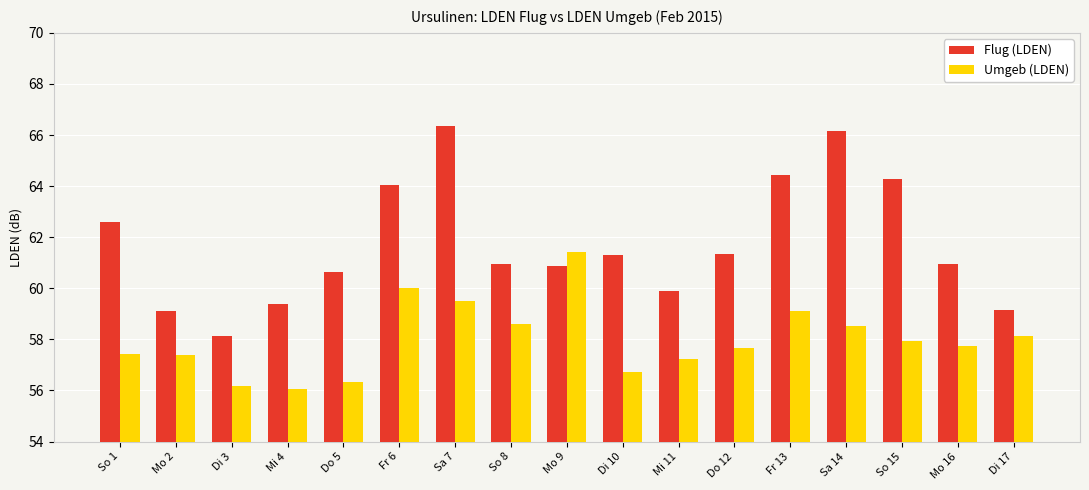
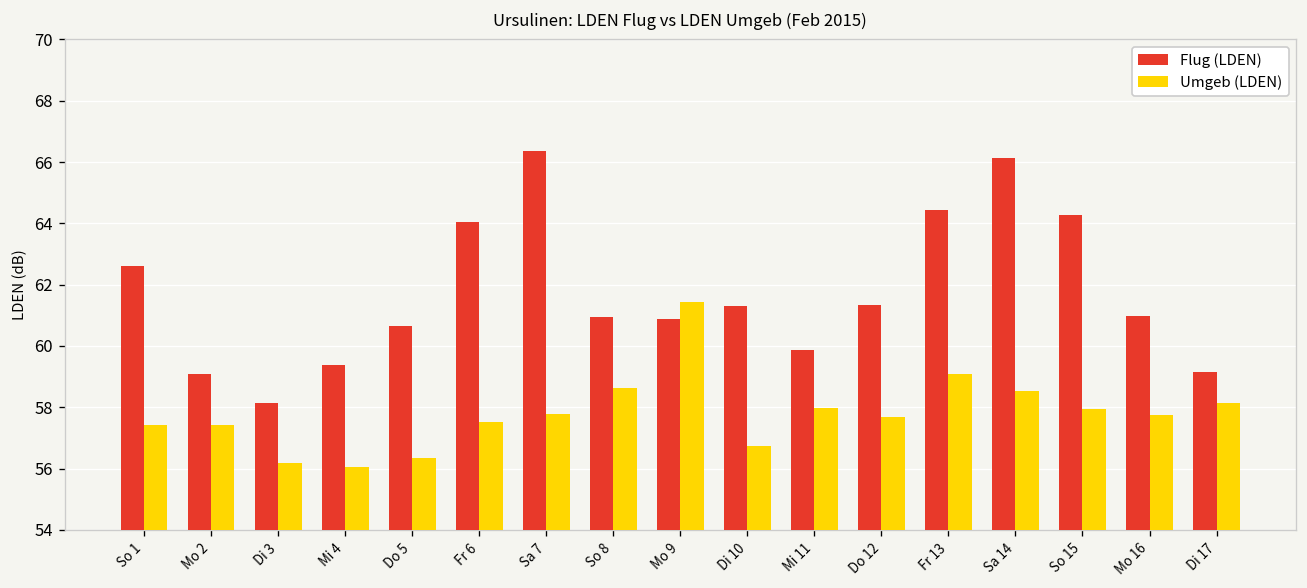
  {
    "Flug (LDEN)": {
      "So 1": 62.6,
      "Mo 2": 59.1,
      "Di 3": 58.1,
      "Mi 4": 59.4,
      "Do 5": 60.6,
      "Fr 6": 64.1,
      "Sa 7": 66.4,
      "So 8": 61.0,
      "Mo 9": 60.9,
      "Di 10": 61.3,
      "Mi 11": 59.9,
      "Do 12": 61.3,
      "Fr 13": 64.4,
      "Sa 14": 66.1,
      "So 15": 64.3,
      "Mo 16": 61.0,
      "Di 17": 59.1
    },
    "Umgeb (LDEN)": {
      "So 1": 57.4,
      "Mo 2": 57.4,
      "Di 3": 56.2,
      "Mi 4": 56.1,
      "Do 5": 56.3,
-     "Fr 6": 60.0,
-     "Sa 7": 59.5,
+     "Fr 6": 57.5,
+     "Sa 7": 57.8,
      "So 8": 58.6,
      "Mo 9": 61.4,
      "Di 10": 56.7,
-     "Mi 11": 57.2,
+     "Mi 11": 58.0,
      "Do 12": 57.7,
      "Fr 13": 59.1,
      "Sa 14": 58.5,
      "So 15": 57.9,
      "Mo 16": 57.8,
      "Di 17": 58.1
    }
  }
